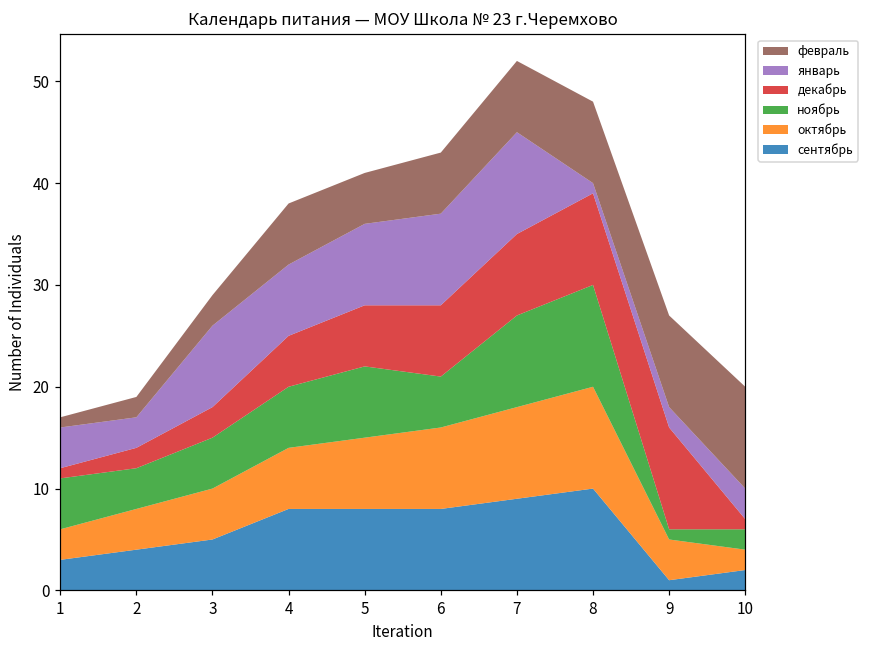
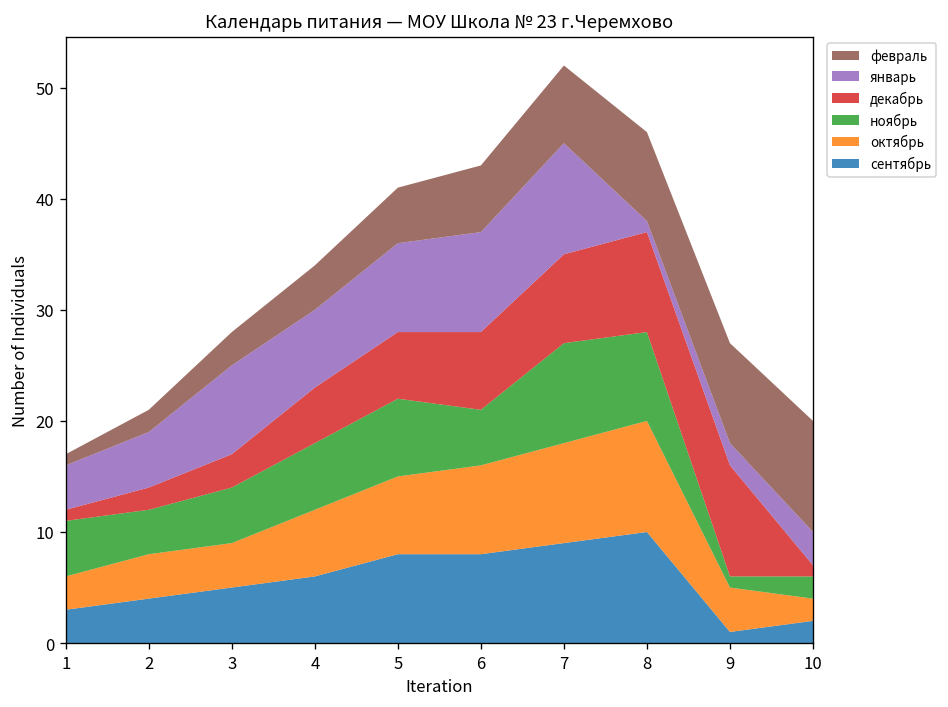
  {
    "сентябрь": {
      "1": 3,
      "2": 4,
      "3": 5,
-     "4": 8,
+     "4": 6,
      "5": 8,
      "6": 8,
      "7": 9,
      "8": 10,
      "9": 1,
      "10": 2
    },
    "октябрь": {
      "1": 3,
      "2": 4,
-     "3": 5,
+     "3": 4,
      "4": 6,
      "5": 7,
      "6": 8,
      "7": 9,
      "8": 10,
      "9": 4,
      "10": 2
    },
    "ноябрь": {
      "1": 5,
      "2": 4,
      "3": 5,
      "4": 6,
      "5": 7,
      "6": 5,
      "7": 9,
-     "8": 10,
+     "8": 8,
      "9": 1,
      "10": 2
    },
    "декабрь": {
      "1": 1,
      "2": 2,
      "3": 3,
      "4": 5,
      "5": 6,
      "6": 7,
      "7": 8,
      "8": 9,
      "9": 10,
      "10": 1
    },
    "январь": {
      "1": 4,
-     "2": 3,
+     "2": 5,
      "3": 8,
      "4": 7,
      "5": 8,
      "6": 9,
      "7": 10,
      "8": 1,
      "9": 2,
      "10": 3
    },
    "февраль": {
      "1": 1,
      "2": 2,
      "3": 3,
-     "4": 6,
+     "4": 4,
      "5": 5,
      "6": 6,
      "7": 7,
      "8": 8,
      "9": 9,
      "10": 10
    }
  }
